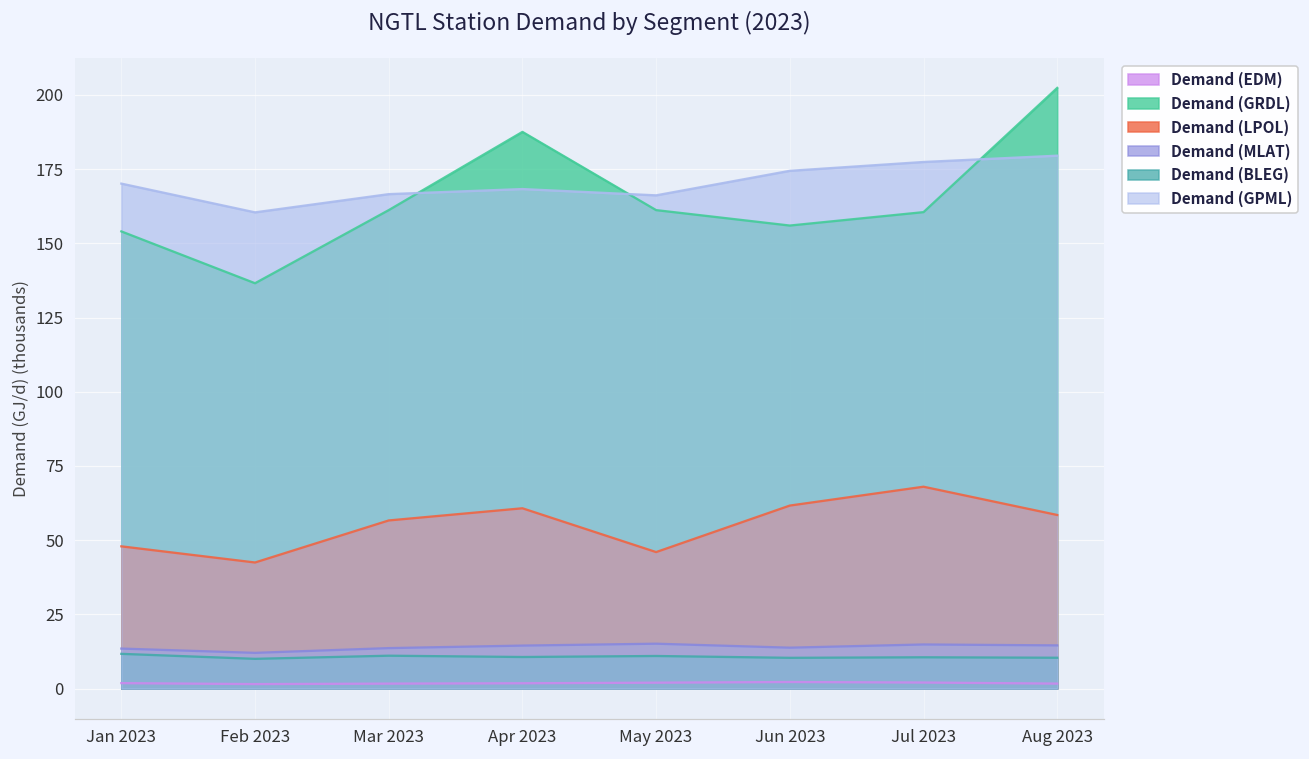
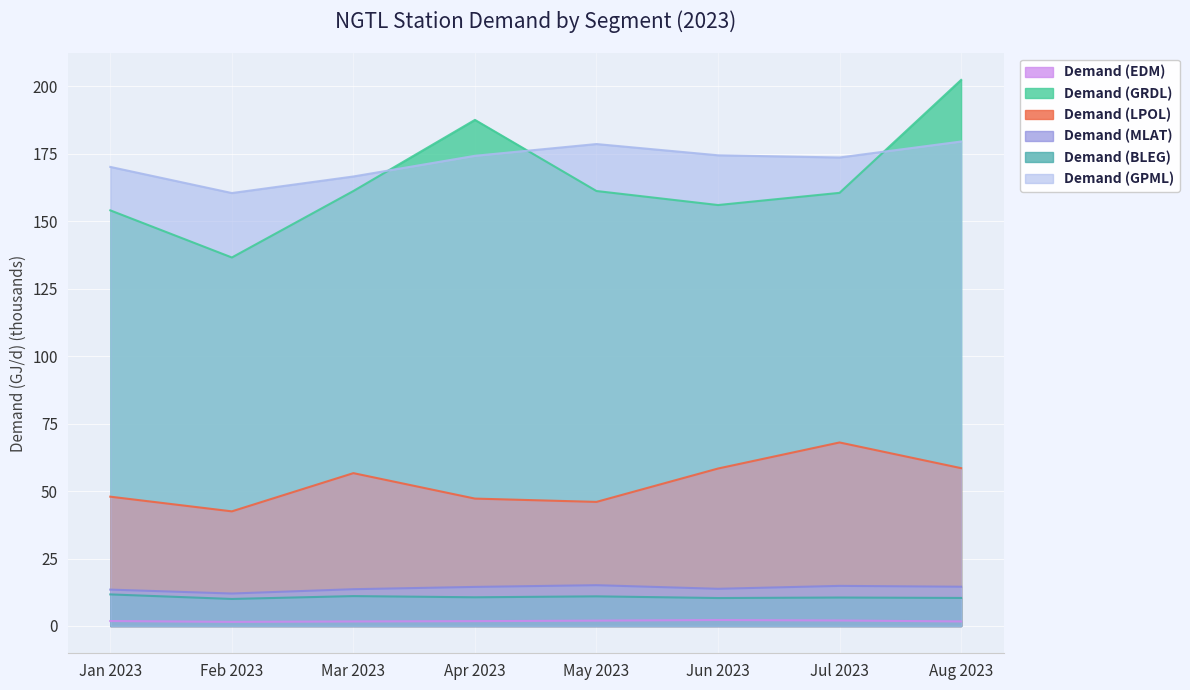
  {
    "Demand (EDM)": {
      "Jan 2023": 2,
      "Feb 2023": 2,
      "Mar 2023": 2,
      "Apr 2023": 2,
      "May 2023": 2,
      "Jun 2023": 2,
      "Jul 2023": 2,
      "Aug 2023": 2
    },
    "Demand (LPOL)": {
      "Jan 2023": 48,
      "Feb 2023": 42,
      "Mar 2023": 57,
-     "Apr 2023": 61,
+     "Apr 2023": 47,
      "May 2023": 46,
-     "Jun 2023": 62,
+     "Jun 2023": 58,
      "Jul 2023": 68,
      "Aug 2023": 58
    },
    "Demand (MLAT)": {
      "Jan 2023": 13,
      "Feb 2023": 12,
      "Mar 2023": 14,
      "Apr 2023": 14,
      "May 2023": 15,
      "Jun 2023": 14,
      "Jul 2023": 15,
      "Aug 2023": 15
    },
    "Demand (GPML)": {
      "Jan 2023": 170,
      "Feb 2023": 160,
      "Mar 2023": 167,
-     "Apr 2023": 168,
-     "May 2023": 166,
+     "Apr 2023": 174,
+     "May 2023": 179,
      "Jun 2023": 174,
-     "Jul 2023": 177,
+     "Jul 2023": 174,
      "Aug 2023": 180
    }
  }
